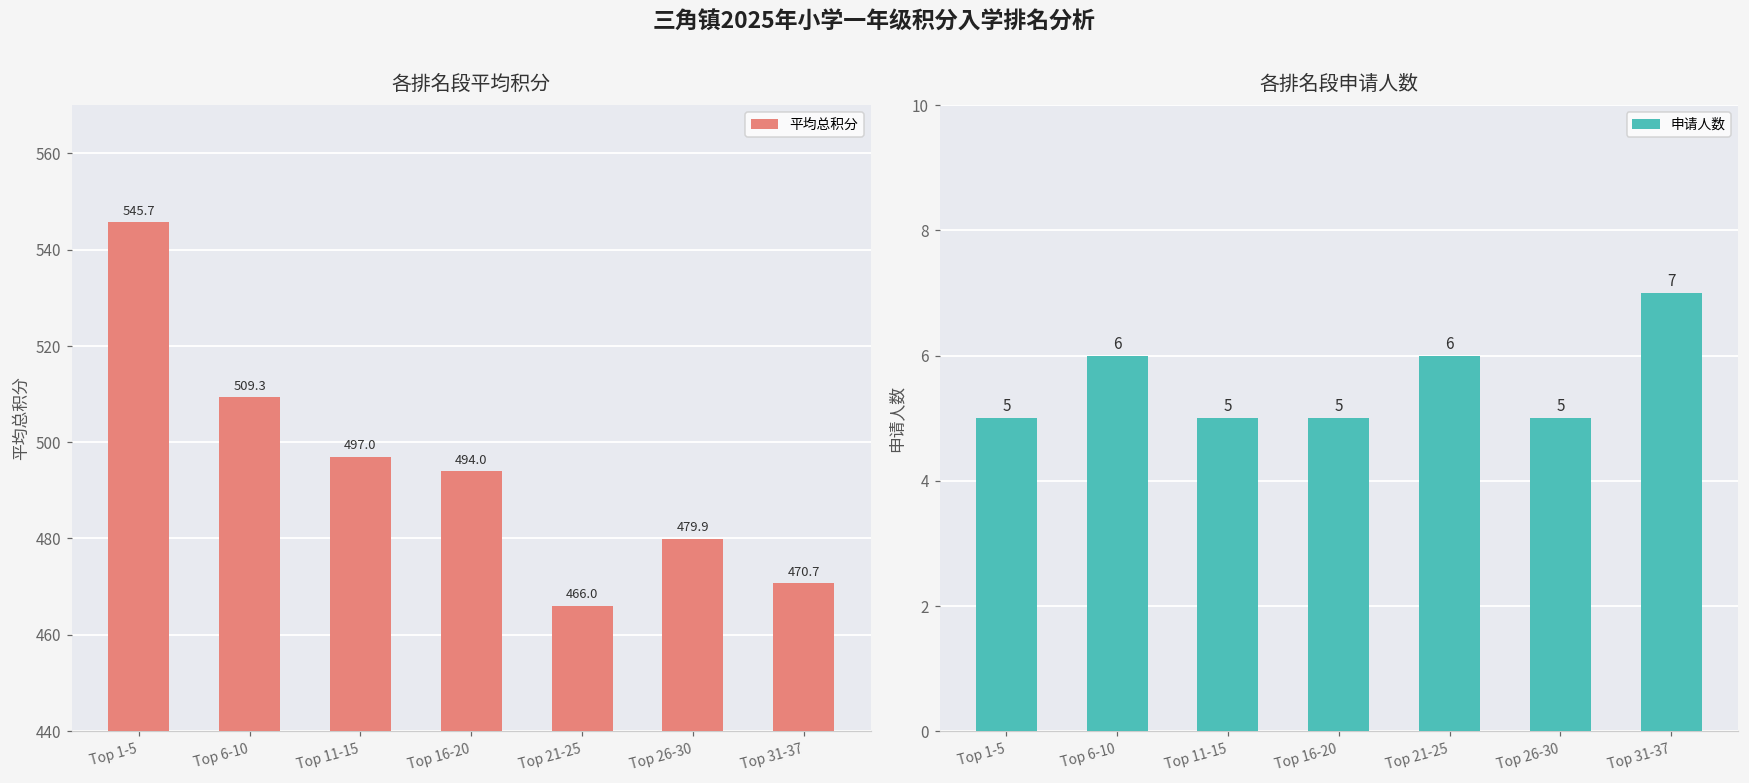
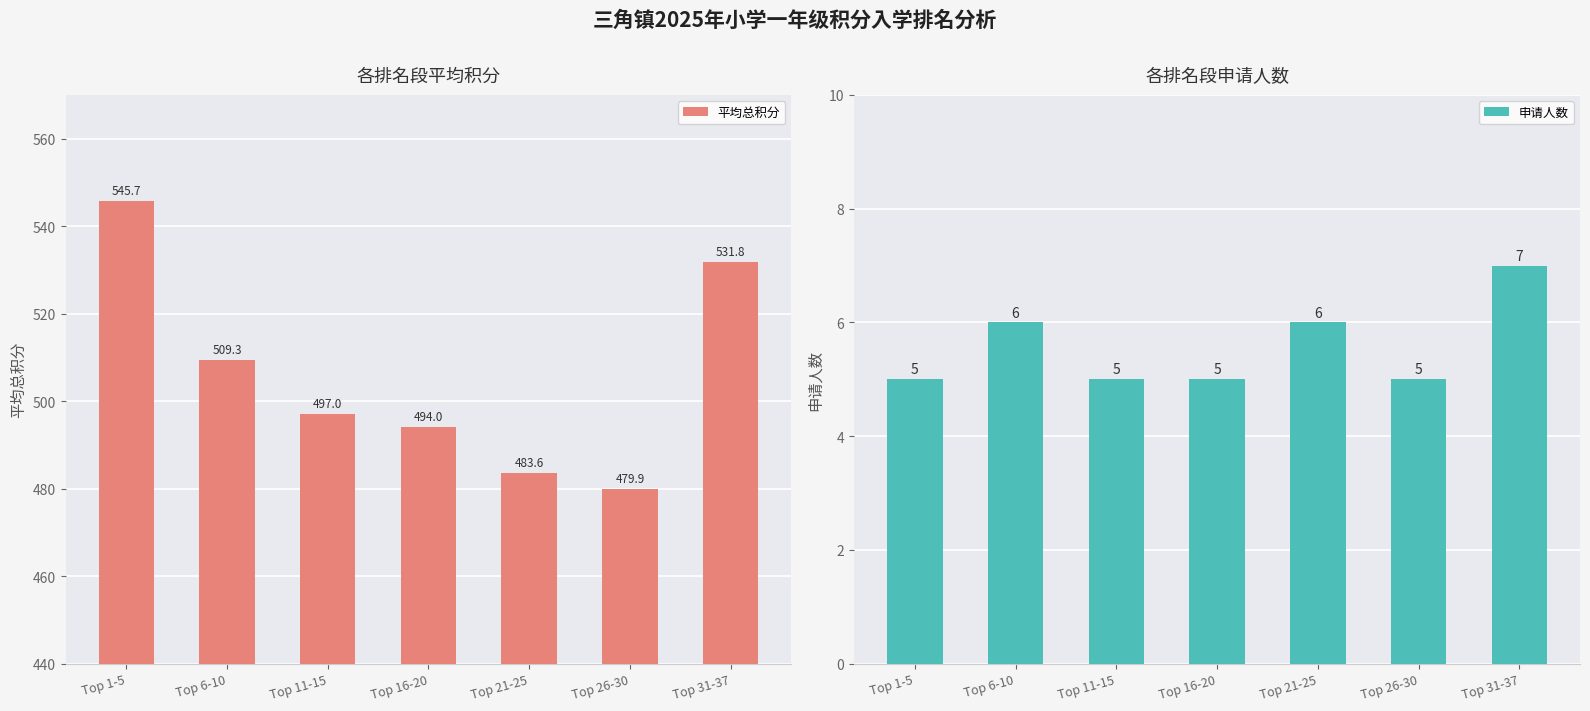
  {
    "各排名段平均积分": {
      "Top 1-5": 545.7,
      "Top 6-10": 509.3,
      "Top 11-15": 497.0,
      "Top 16-20": 494.0,
-     "Top 21-25": 466.0,
+     "Top 21-25": 483.6,
      "Top 26-30": 479.9,
-     "Top 31-37": 470.7
+     "Top 31-37": 531.8
    },
    "各排名段申请人数": {
      "Top 1-5": 5,
      "Top 6-10": 6,
      "Top 11-15": 5,
      "Top 16-20": 5,
      "Top 21-25": 6,
      "Top 26-30": 5,
      "Top 31-37": 7
    }
  }
